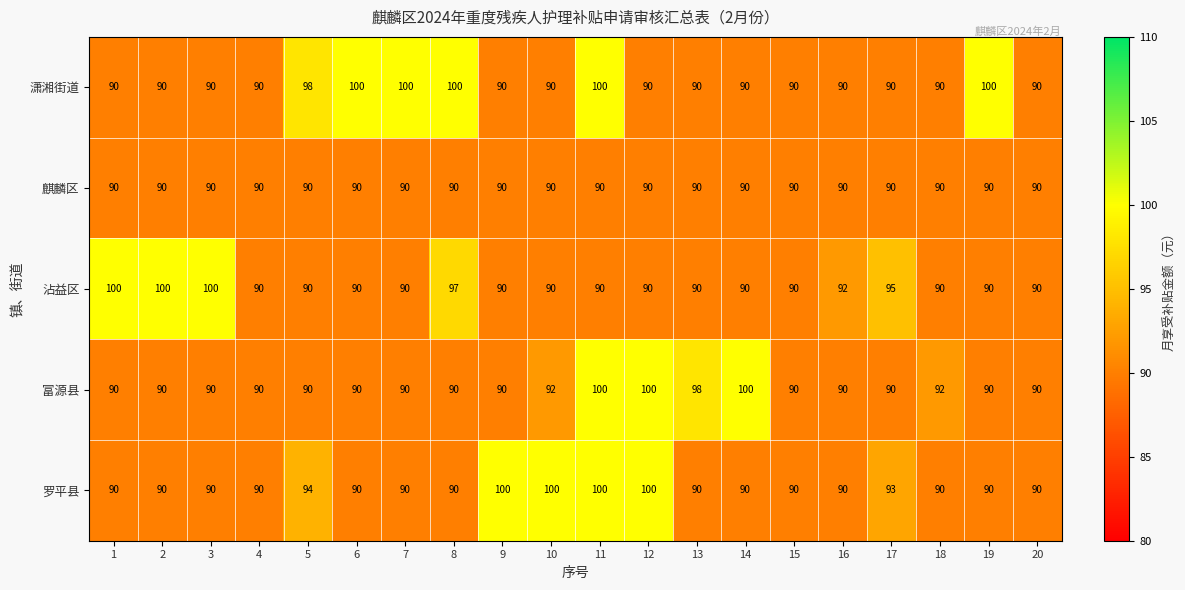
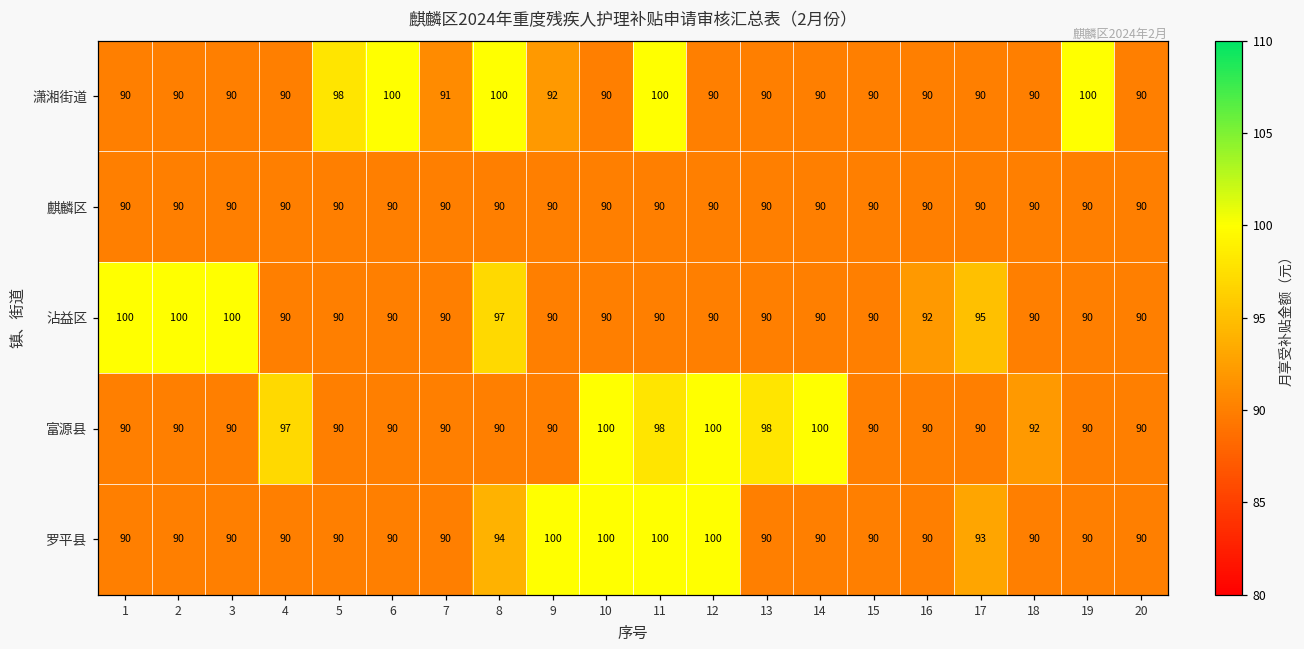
  {
    "潇湘街道": {
      "1": 90,
      "2": 90,
      "3": 90,
      "4": 90,
      "5": 98,
      "6": 100,
-     "7": 100,
+     "7": 91,
      "8": 100,
-     "9": 90,
+     "9": 92,
      "10": 90,
      "11": 100,
      "12": 90,
      "13": 90,
      "14": 90,
      "15": 90,
      "16": 90,
      "17": 90,
      "18": 90,
      "19": 100,
      "20": 90
    },
    "麒麟区": {
      "1": 90,
      "2": 90,
      "3": 90,
      "4": 90,
      "5": 90,
      "6": 90,
      "7": 90,
      "8": 90,
      "9": 90,
      "10": 90,
      "11": 90,
      "12": 90,
      "13": 90,
      "14": 90,
      "15": 90,
      "16": 90,
      "17": 90,
      "18": 90,
      "19": 90,
      "20": 90
    },
    "沾益区": {
      "1": 100,
      "2": 100,
      "3": 100,
      "4": 90,
      "5": 90,
      "6": 90,
      "7": 90,
      "8": 97,
      "9": 90,
      "10": 90,
      "11": 90,
      "12": 90,
      "13": 90,
      "14": 90,
      "15": 90,
      "16": 92,
      "17": 95,
      "18": 90,
      "19": 90,
      "20": 90
    },
    "富源县": {
      "1": 90,
      "2": 90,
      "3": 90,
-     "4": 90,
+     "4": 97,
      "5": 90,
      "6": 90,
      "7": 90,
      "8": 90,
      "9": 90,
-     "10": 92,
-     "11": 100,
+     "10": 100,
+     "11": 98,
      "12": 100,
      "13": 98,
      "14": 100,
      "15": 90,
      "16": 90,
      "17": 90,
      "18": 92,
      "19": 90,
      "20": 90
    },
    "罗平县": {
      "1": 90,
      "2": 90,
      "3": 90,
      "4": 90,
-     "5": 94,
+     "5": 90,
      "6": 90,
      "7": 90,
-     "8": 90,
+     "8": 94,
      "9": 100,
      "10": 100,
      "11": 100,
      "12": 100,
      "13": 90,
      "14": 90,
      "15": 90,
      "16": 90,
      "17": 93,
      "18": 90,
      "19": 90,
      "20": 90
    }
  }
